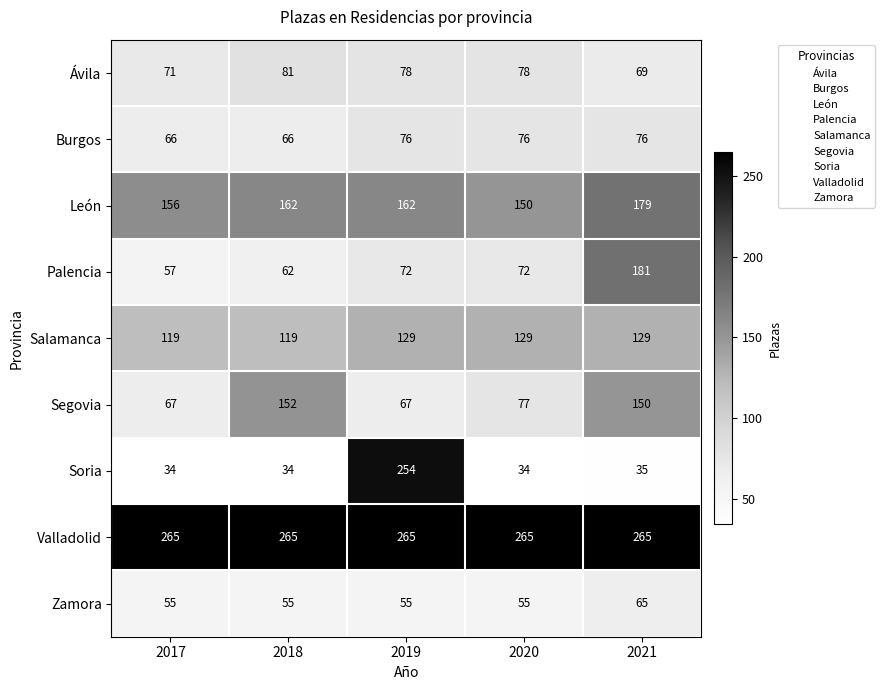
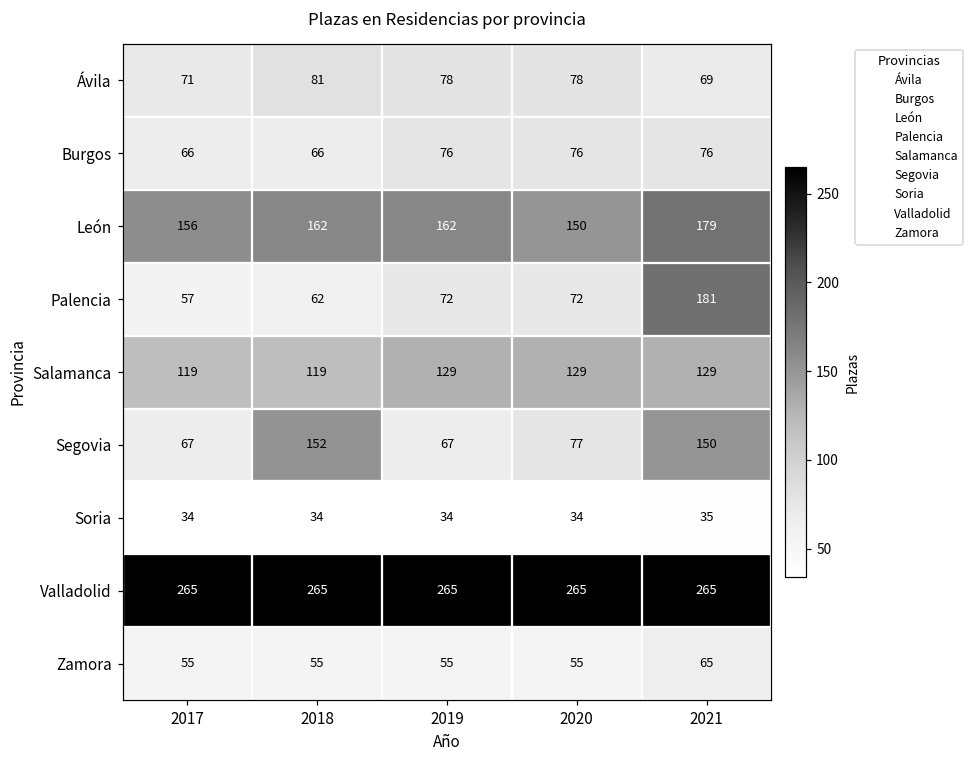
  {
    "Ávila": {
      "2017": 71,
      "2018": 81,
      "2019": 78,
      "2020": 78,
      "2021": 69
    },
    "Burgos": {
      "2017": 66,
      "2018": 66,
      "2019": 76,
      "2020": 76,
      "2021": 76
    },
    "León": {
      "2017": 156,
      "2018": 162,
      "2019": 162,
      "2020": 150,
      "2021": 179
    },
    "Palencia": {
      "2017": 57,
      "2018": 62,
      "2019": 72,
      "2020": 72,
      "2021": 181
    },
    "Salamanca": {
      "2017": 119,
      "2018": 119,
      "2019": 129,
      "2020": 129,
      "2021": 129
    },
    "Segovia": {
      "2017": 67,
      "2018": 152,
      "2019": 67,
      "2020": 77,
      "2021": 150
    },
    "Soria": {
      "2017": 34,
      "2018": 34,
-     "2019": 254,
+     "2019": 34,
      "2020": 34,
      "2021": 35
    },
    "Valladolid": {
      "2017": 265,
      "2018": 265,
      "2019": 265,
      "2020": 265,
      "2021": 265
    },
    "Zamora": {
      "2017": 55,
      "2018": 55,
      "2019": 55,
      "2020": 55,
      "2021": 65
    }
  }
